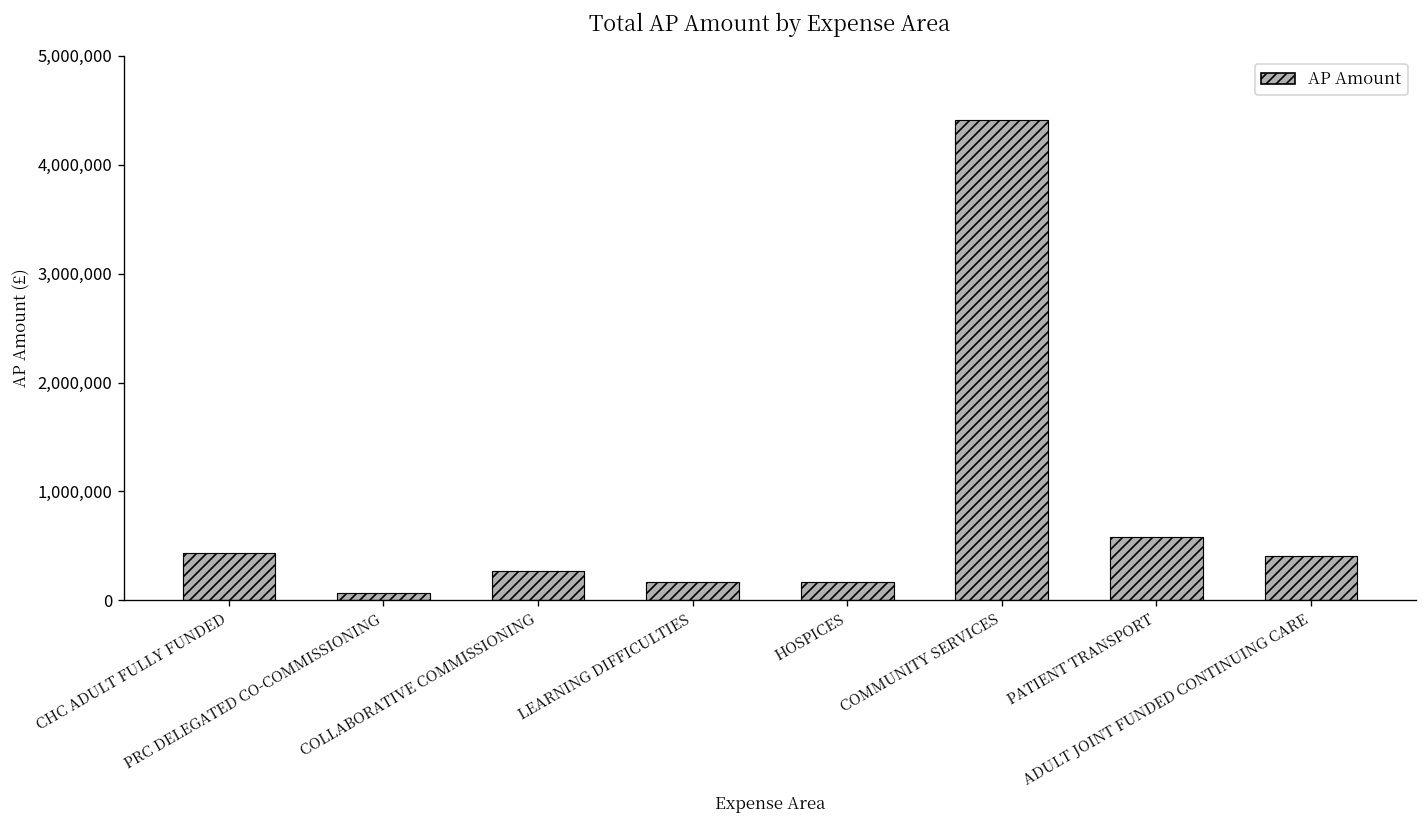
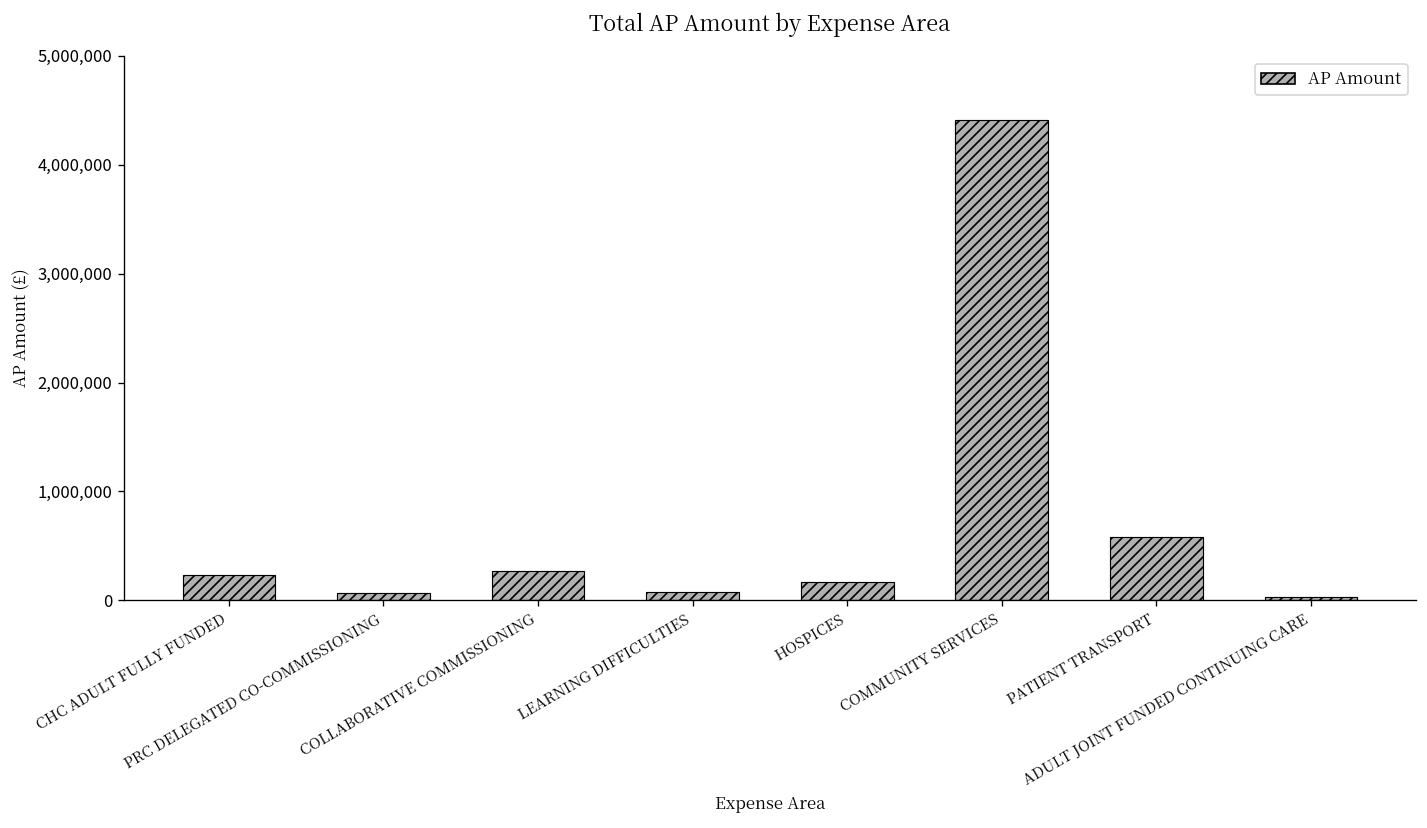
  {
-   "CHC ADULT FULLY FUNDED": "400,000",
+   "CHC ADULT FULLY FUNDED": "200,000",
    "PRC DELEGATED CO-COMMISSIONING": "100,000",
    "COLLABORATIVE COMMISSIONING": "300,000",
-   "LEARNING DIFFICULTIES": "200,000",
+   "LEARNING DIFFICULTIES": "100,000",
    "HOSPICES": "200,000",
    "COMMUNITY SERVICES": "4,400,000",
    "PATIENT TRANSPORT": "600,000",
-   "ADULT JOINT FUNDED CONTINUING CARE": "400,000"
+   "ADULT JOINT FUNDED CONTINUING CARE": "0"
  }
